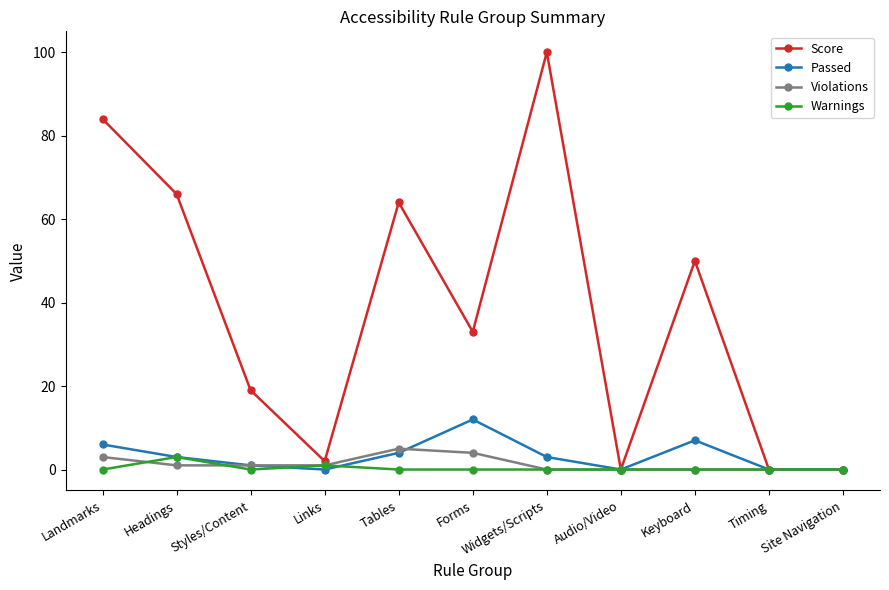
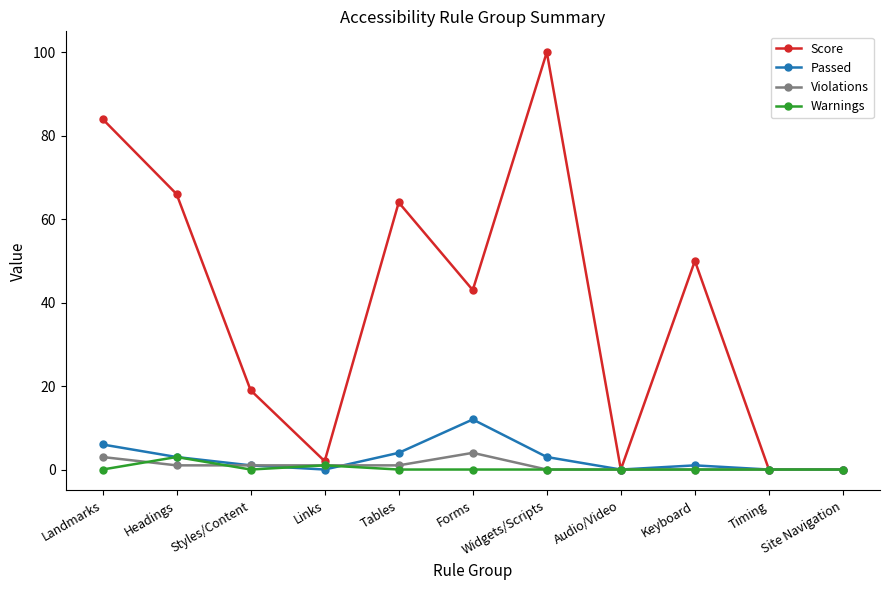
  {
    "Score": {
      "Landmarks": 84,
      "Headings": 66,
      "Styles/Content": 19,
      "Links": 2,
      "Tables": 64,
-     "Forms": 33,
+     "Forms": 43,
      "Widgets/Scripts": 100,
      "Keyboard": 50
    },
    "Passed": {
      "Landmarks": 6,
      "Links": 0,
      "Tables": 4,
      "Forms": 12,
      "Widgets/Scripts": 3,
-     "Keyboard": 7
+     "Keyboard": 1
    },
    "Violations": {
      "Landmarks": 3,
      "Headings": 1,
-     "Tables": 5,
+     "Tables": 1,
      "Forms": 4
    },
    "Warnings": {
      "Landmarks": 0,
      "Styles/Content": 0,
      "Tables": 0,
      "Forms": 0
    }
  }
